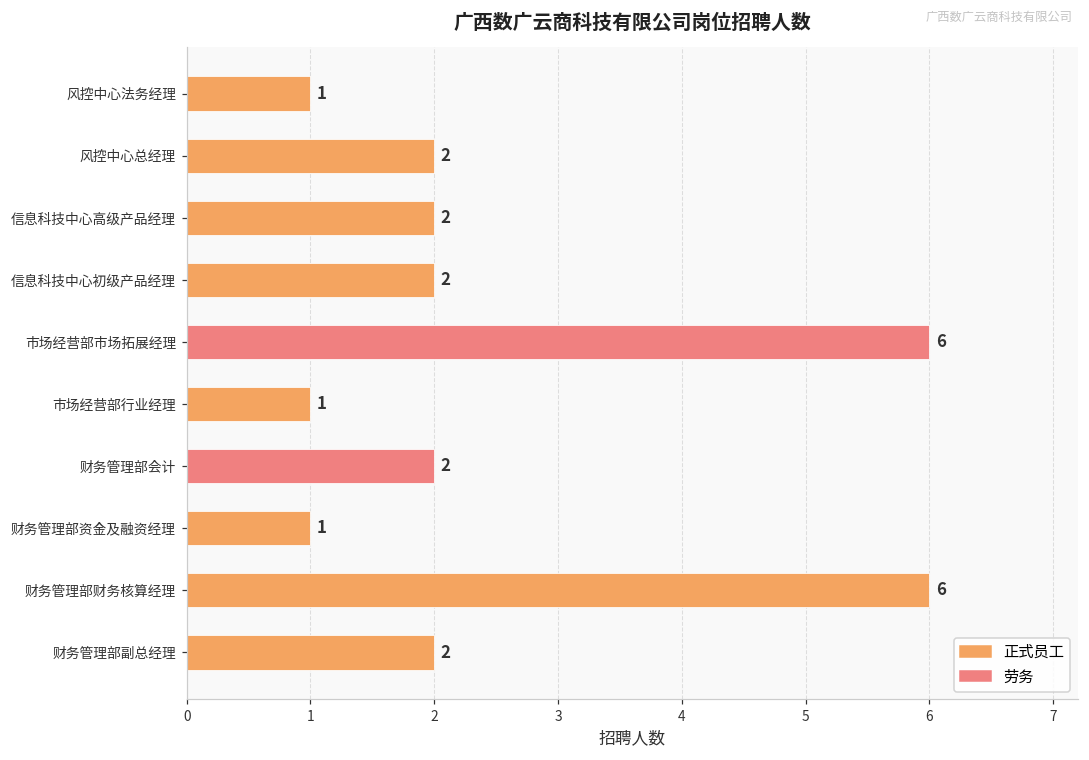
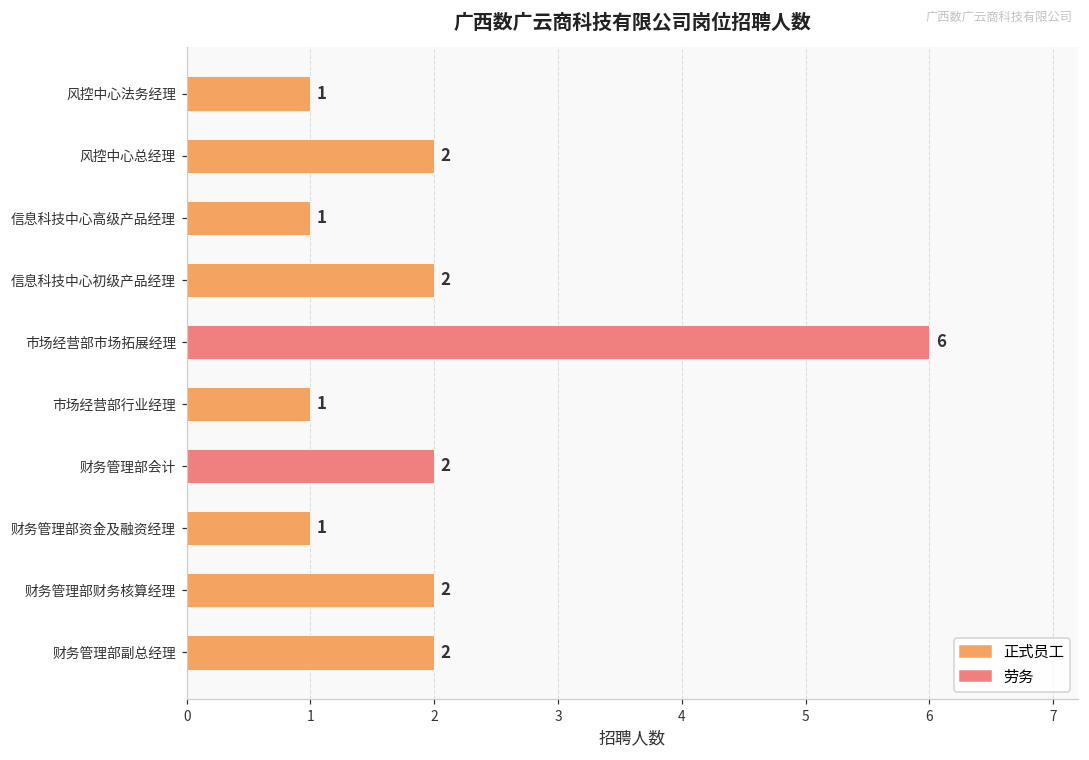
  {
    "风控中心法务经理": 1,
    "风控中心总经理": 2,
-   "信息科技中心高级产品经理": 2,
+   "信息科技中心高级产品经理": 1,
    "信息科技中心初级产品经理": 2,
    "市场经营部市场拓展经理": 6,
    "市场经营部行业经理": 1,
    "财务管理部会计": 2,
    "财务管理部资金及融资经理": 1,
-   "财务管理部财务核算经理": 6,
+   "财务管理部财务核算经理": 2,
    "财务管理部副总经理": 2
  }
